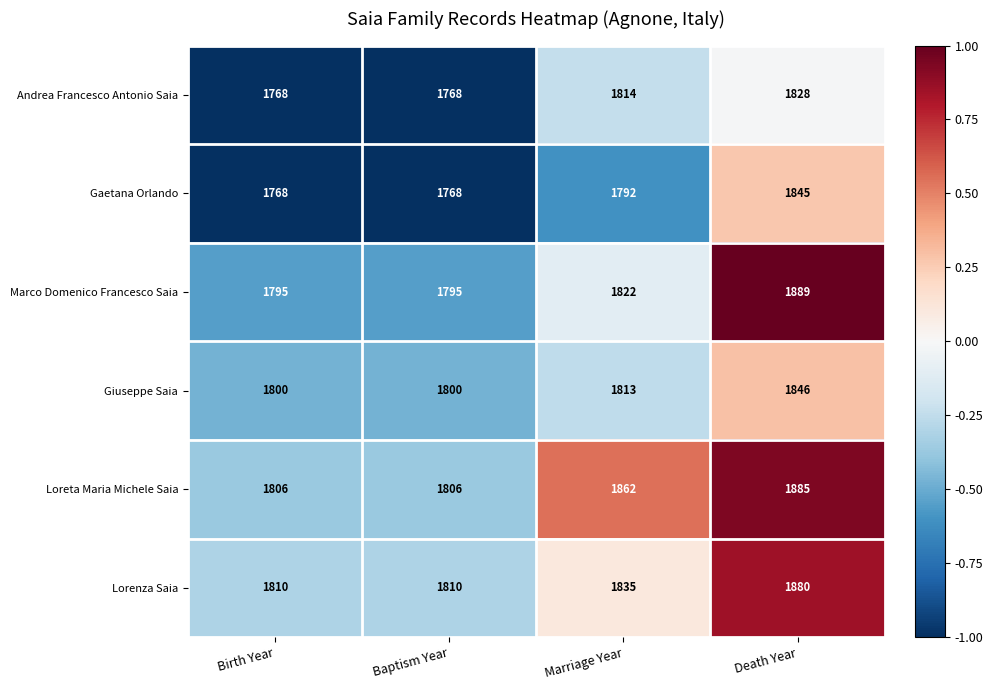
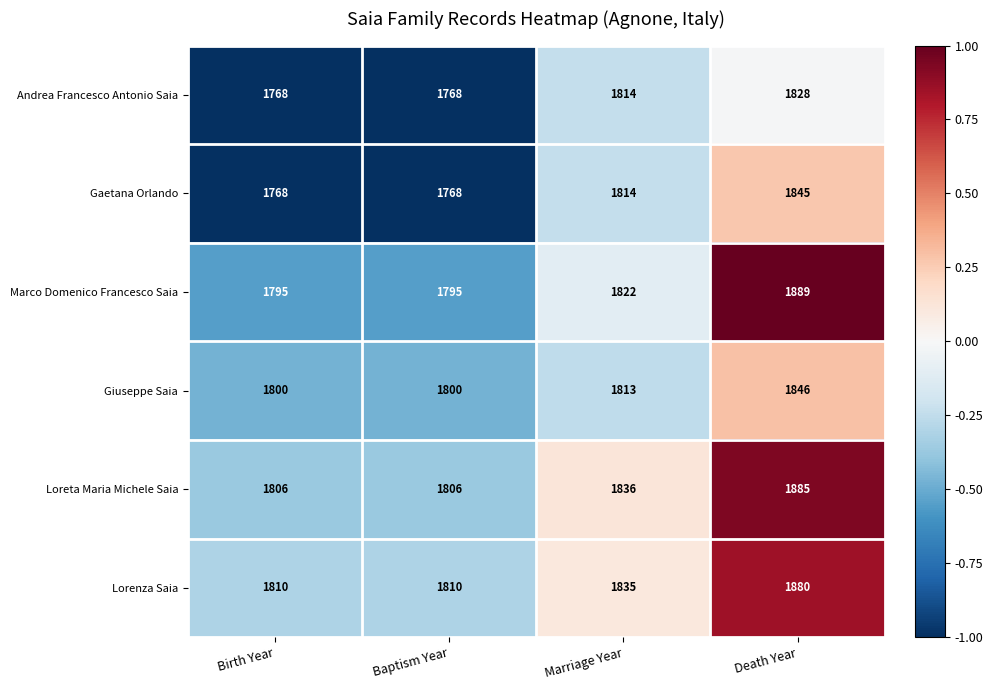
  {
    "Andrea Francesco Antonio Saia": {
      "Birth Year": 1768,
      "Baptism Year": 1768,
      "Marriage Year": 1814,
      "Death Year": 1828
    },
    "Gaetana Orlando": {
      "Birth Year": 1768,
      "Baptism Year": 1768,
-     "Marriage Year": 1792,
+     "Marriage Year": 1814,
      "Death Year": 1845
    },
    "Marco Domenico Francesco Saia": {
      "Birth Year": 1795,
      "Baptism Year": 1795,
      "Marriage Year": 1822,
      "Death Year": 1889
    },
    "Giuseppe Saia": {
      "Birth Year": 1800,
      "Baptism Year": 1800,
      "Marriage Year": 1813,
      "Death Year": 1846
    },
    "Loreta Maria Michele Saia": {
      "Birth Year": 1806,
      "Baptism Year": 1806,
-     "Marriage Year": 1862,
+     "Marriage Year": 1836,
      "Death Year": 1885
    },
    "Lorenza Saia": {
      "Birth Year": 1810,
      "Baptism Year": 1810,
      "Marriage Year": 1835,
      "Death Year": 1880
    }
  }
